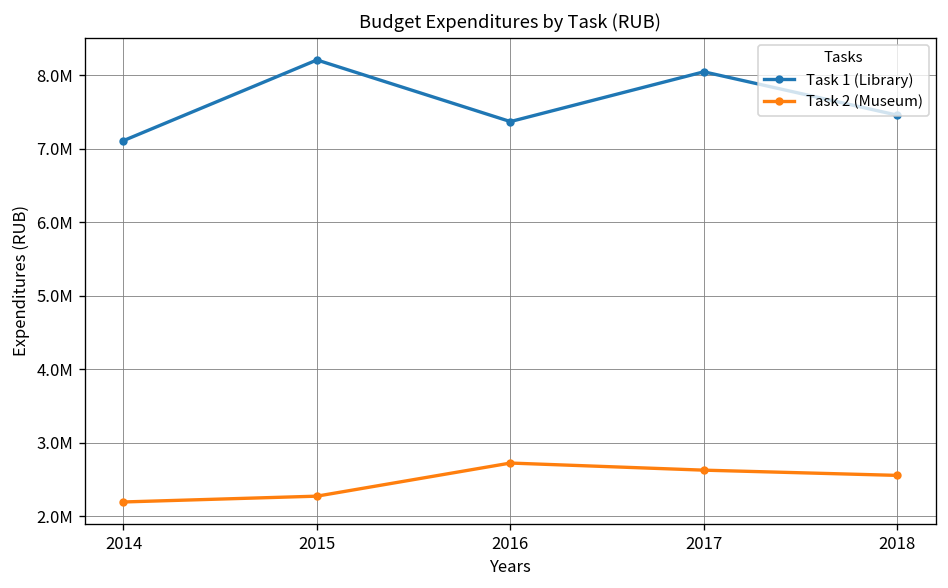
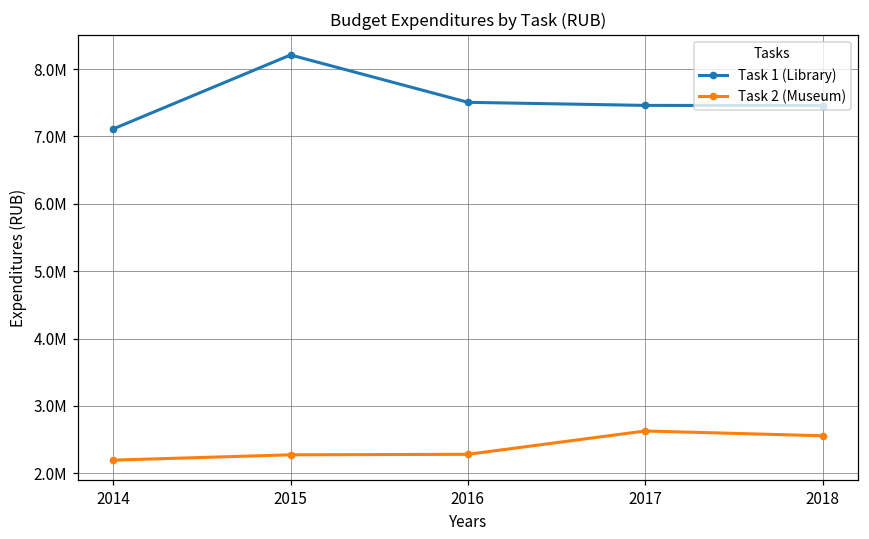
  {
    "Task 1 (Library)": {
      "2014": 7100000,
      "2015": 8200000,
-     "2016": 7400000,
-     "2017": 8000000
+     "2016": 7500000,
+     "2017": 7500000
    },
    "Task 2 (Museum)": {
      "2014": 2200000,
      "2015": 2300000,
-     "2016": 2700000,
+     "2016": 2300000,
      "2017": 2600000,
      "2018": 2600000
    }
  }
